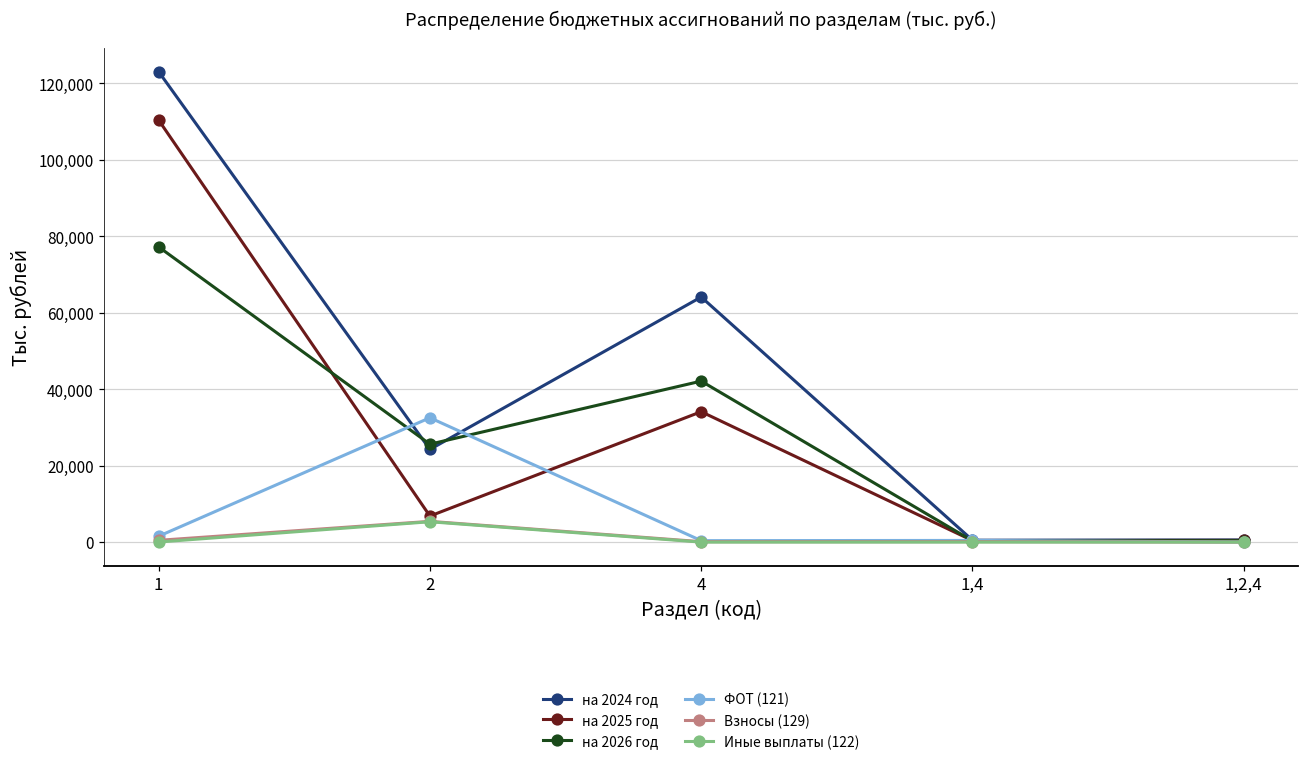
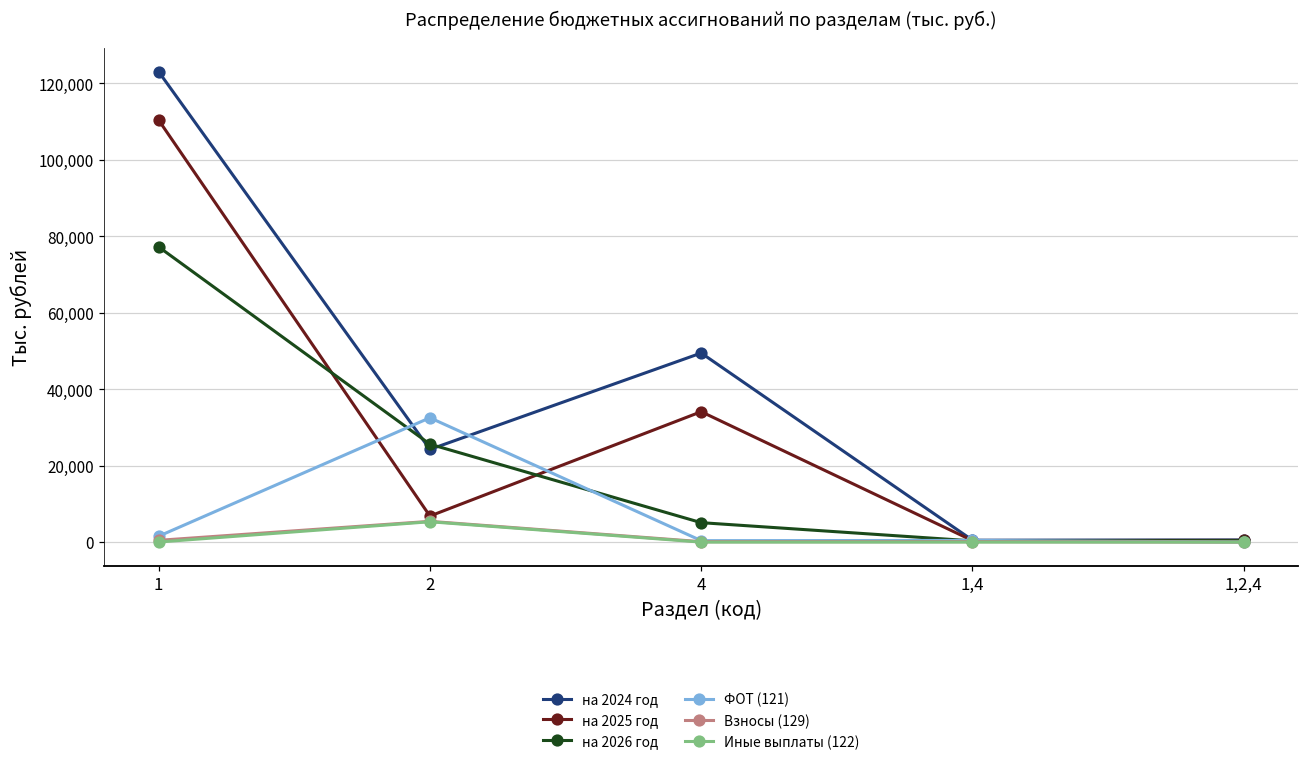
  {
    "на 2024 год": {
      "1": "123,000",
      "2": "24,000",
-     "4": "64,000"
+     "4": "49,000"
    },
    "на 2025 год": {
      "1": "110,000",
      "2": "7,000",
      "4": "34,000"
    },
    "на 2026 год": {
      "1": "77,000",
      "2": "26,000",
-     "4": "42,000"
+     "4": "5,000"
    },
    "ФОТ (121)": {
      "1": "2,000",
      "2": "33,000"
    }
  }
